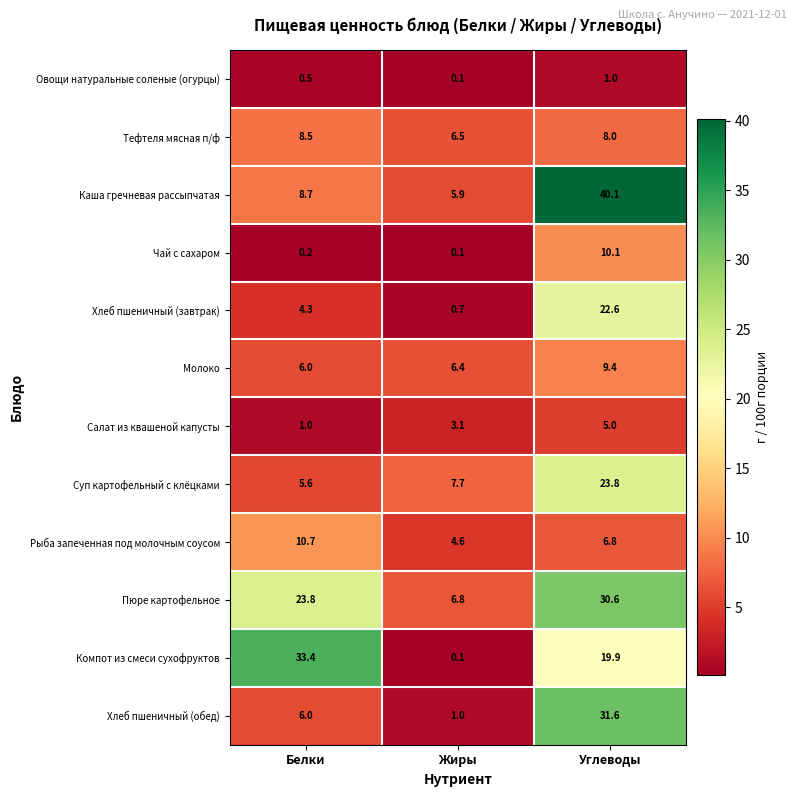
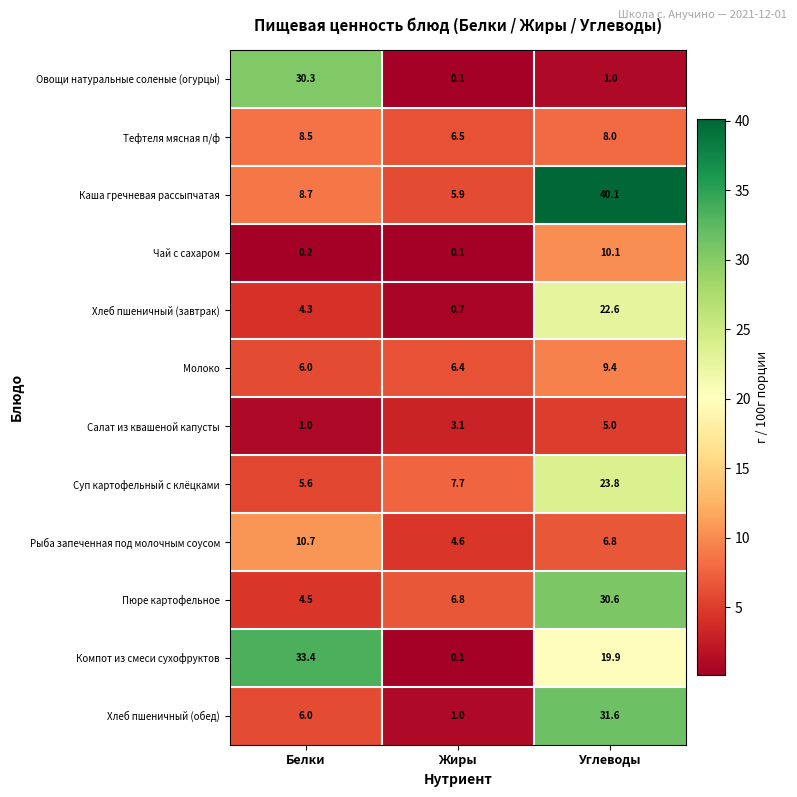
  {
    "Овощи натуральные соленые (огурцы)": {
-     "Белки": 0.5,
+     "Белки": 30.3,
      "Жиры": 0.1,
      "Углеводы": 1.0
    },
    "Тефтеля мясная п/ф": {
      "Белки": 8.5,
      "Жиры": 6.5,
      "Углеводы": 8.0
    },
    "Каша гречневая рассыпчатая": {
      "Белки": 8.7,
      "Жиры": 5.9,
      "Углеводы": 40.1
    },
    "Чай с сахаром": {
      "Белки": 0.2,
      "Жиры": 0.1,
      "Углеводы": 10.1
    },
    "Хлеб пшеничный (завтрак)": {
      "Белки": 4.3,
      "Жиры": 0.7,
      "Углеводы": 22.6
    },
    "Молоко": {
      "Белки": 6.0,
      "Жиры": 6.4,
      "Углеводы": 9.4
    },
    "Салат из квашеной капусты": {
      "Белки": 1.0,
      "Жиры": 3.1,
      "Углеводы": 5.0
    },
    "Суп картофельный с клёцками": {
      "Белки": 5.6,
      "Жиры": 7.7,
      "Углеводы": 23.8
    },
    "Рыба запеченная под молочным соусом": {
      "Белки": 10.7,
      "Жиры": 4.6,
      "Углеводы": 6.8
    },
    "Пюре картофельное": {
-     "Белки": 23.8,
+     "Белки": 4.5,
      "Жиры": 6.8,
      "Углеводы": 30.6
    },
    "Компот из смеси сухофруктов": {
      "Белки": 33.4,
      "Жиры": 0.1,
      "Углеводы": 19.9
    },
    "Хлеб пшеничный (обед)": {
      "Белки": 6.0,
      "Жиры": 1.0,
      "Углеводы": 31.6
    }
  }
